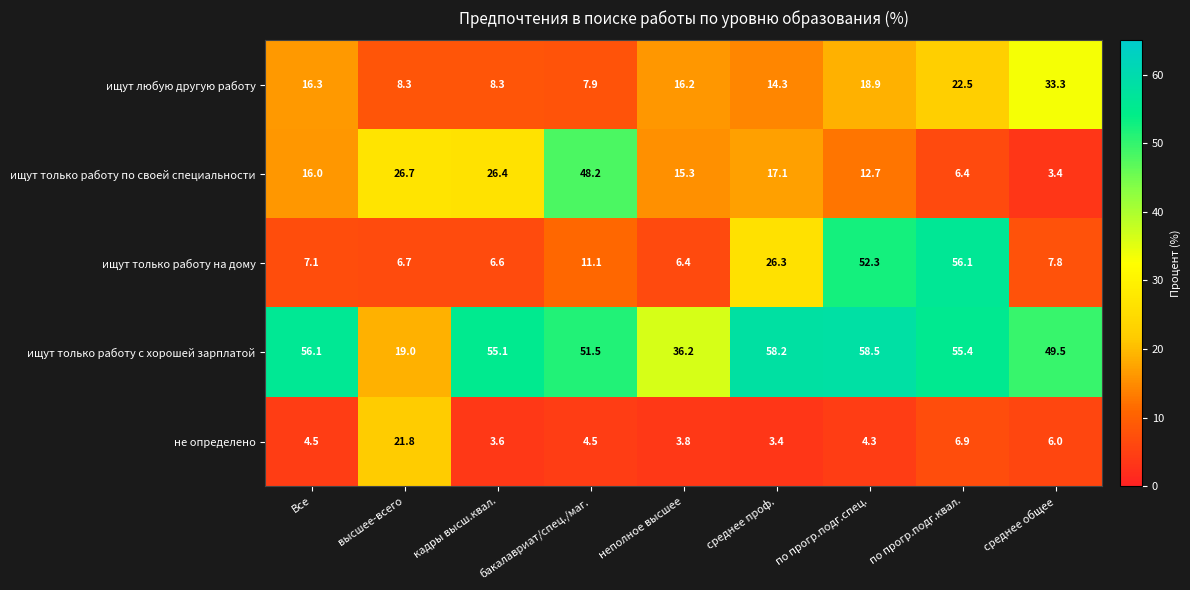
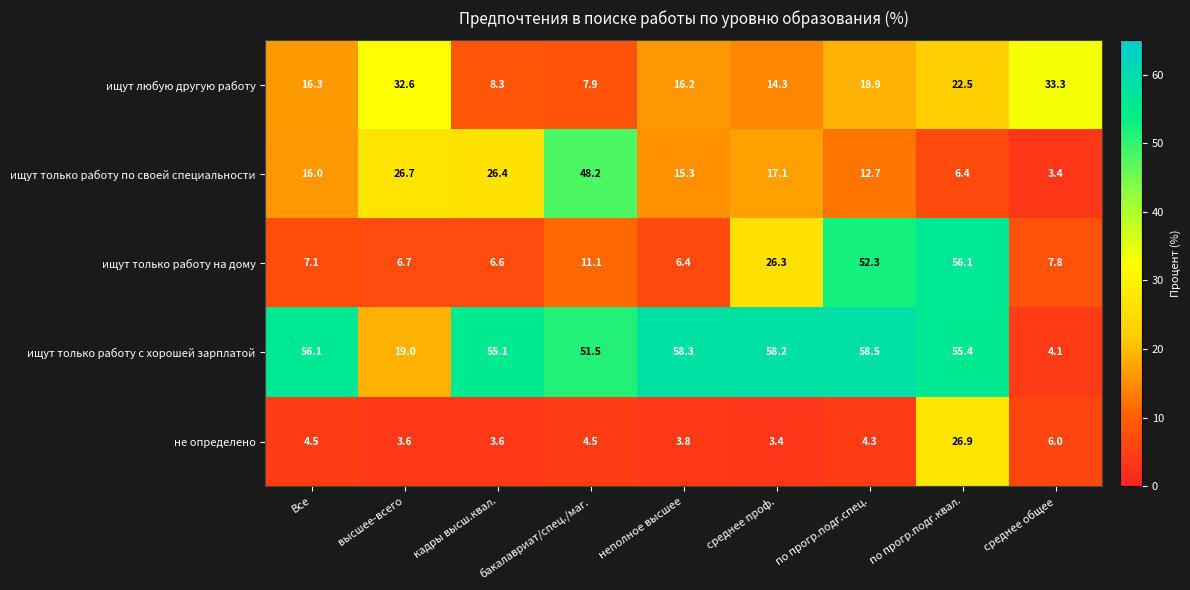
  {
    "ищут любую другую работу": {
      "Все": 16.3,
-     "высшее-всего": 8.3,
+     "высшее-всего": 32.6,
      "кадры высш.квал.": 8.3,
      "бакалавриат/спец./маг.": 7.9,
      "неполное высшее": 16.2,
      "среднее проф.": 14.3,
      "по прогр.подг.спец.": 18.9,
      "по прогр.подг.квал.": 22.5,
      "среднее общее": 33.3
    },
    "ищут только работу по своей специальности": {
      "Все": 16.0,
      "высшее-всего": 26.7,
      "кадры высш.квал.": 26.4,
      "бакалавриат/спец./маг.": 48.2,
      "неполное высшее": 15.3,
      "среднее проф.": 17.1,
      "по прогр.подг.спец.": 12.7,
      "по прогр.подг.квал.": 6.4,
      "среднее общее": 3.4
    },
    "ищут только работу на дому": {
      "Все": 7.1,
      "высшее-всего": 6.7,
      "кадры высш.квал.": 6.6,
      "бакалавриат/спец./маг.": 11.1,
      "неполное высшее": 6.4,
      "среднее проф.": 26.3,
      "по прогр.подг.спец.": 52.3,
      "по прогр.подг.квал.": 56.1,
      "среднее общее": 7.8
    },
    "ищут только работу с хорошей зарплатой": {
      "Все": 56.1,
      "высшее-всего": 19.0,
      "кадры высш.квал.": 55.1,
      "бакалавриат/спец./маг.": 51.5,
-     "неполное высшее": 36.2,
+     "неполное высшее": 58.3,
      "среднее проф.": 58.2,
      "по прогр.подг.спец.": 58.5,
      "по прогр.подг.квал.": 55.4,
-     "среднее общее": 49.5
+     "среднее общее": 4.1
    },
    "не определено": {
      "Все": 4.5,
-     "высшее-всего": 21.8,
+     "высшее-всего": 3.6,
      "кадры высш.квал.": 3.6,
      "бакалавриат/спец./маг.": 4.5,
      "неполное высшее": 3.8,
      "среднее проф.": 3.4,
      "по прогр.подг.спец.": 4.3,
-     "по прогр.подг.квал.": 6.9,
+     "по прогр.подг.квал.": 26.9,
      "среднее общее": 6.0
    }
  }
